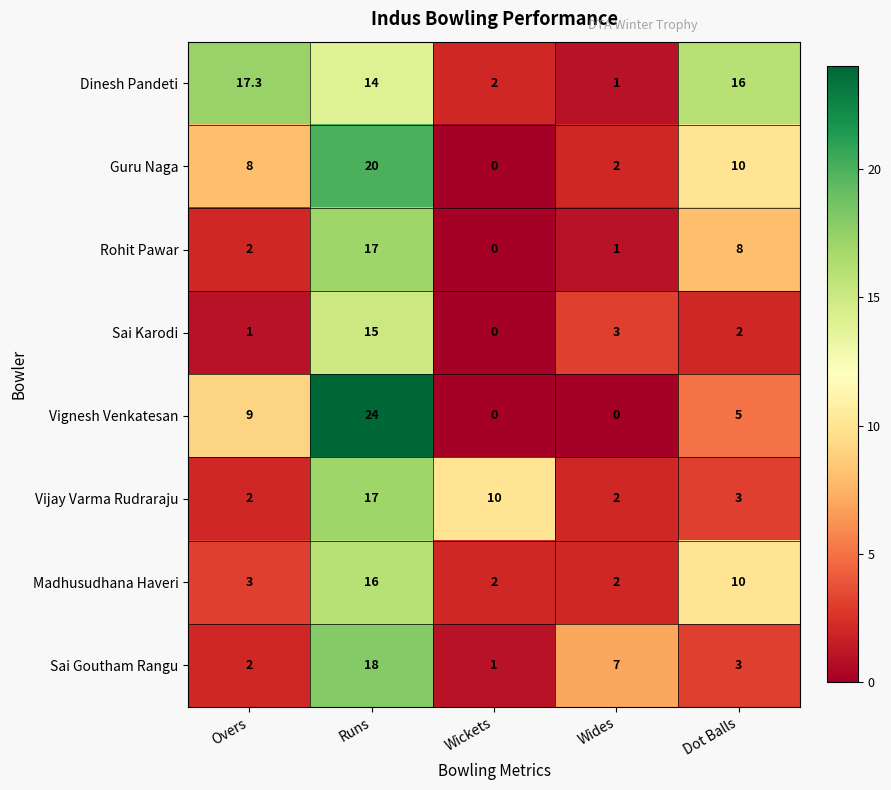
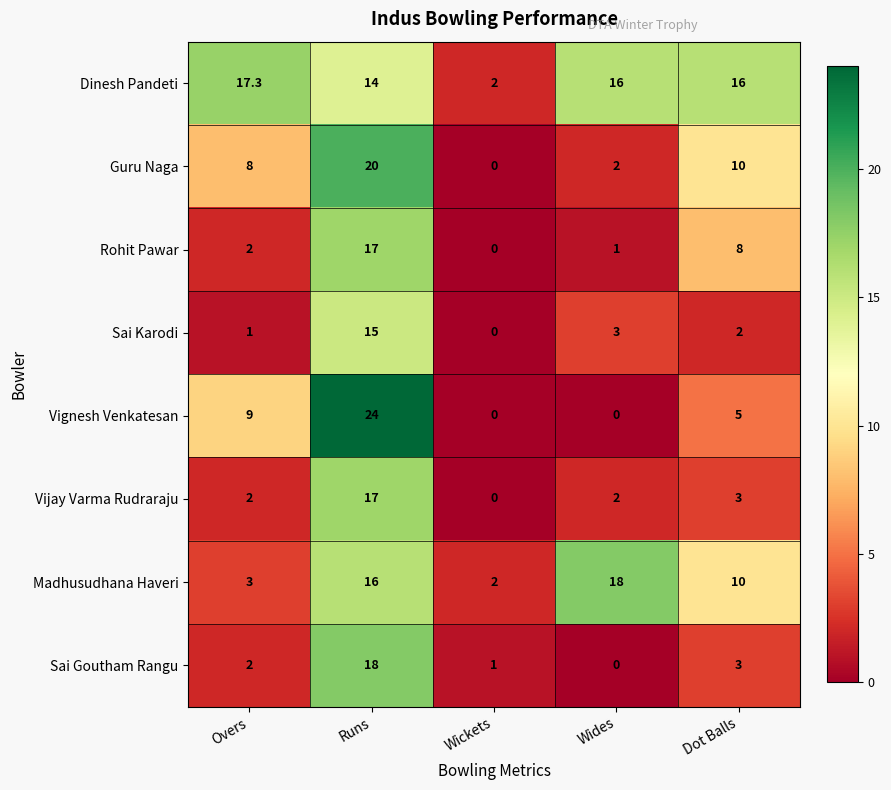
  {
    "Dinesh Pandeti": {
      "Overs": 17.3,
      "Runs": 14,
      "Wickets": 2,
-     "Wides": 1,
+     "Wides": 16,
      "Dot Balls": 16
    },
    "Guru Naga": {
      "Overs": 8,
      "Runs": 20,
      "Wickets": 0,
      "Wides": 2,
      "Dot Balls": 10
    },
    "Rohit Pawar": {
      "Overs": 2,
      "Runs": 17,
      "Wickets": 0,
      "Wides": 1,
      "Dot Balls": 8
    },
    "Sai Karodi": {
      "Overs": 1,
      "Runs": 15,
      "Wickets": 0,
      "Wides": 3,
      "Dot Balls": 2
    },
    "Vignesh Venkatesan": {
      "Overs": 9,
      "Runs": 24,
      "Wickets": 0,
      "Wides": 0,
      "Dot Balls": 5
    },
    "Vijay Varma Rudraraju": {
      "Overs": 2,
      "Runs": 17,
-     "Wickets": 10,
+     "Wickets": 0,
      "Wides": 2,
      "Dot Balls": 3
    },
    "Madhusudhana Haveri": {
      "Overs": 3,
      "Runs": 16,
      "Wickets": 2,
-     "Wides": 2,
+     "Wides": 18,
      "Dot Balls": 10
    },
    "Sai Goutham Rangu": {
      "Overs": 2,
      "Runs": 18,
      "Wickets": 1,
-     "Wides": 7,
+     "Wides": 0,
      "Dot Balls": 3
    }
  }
